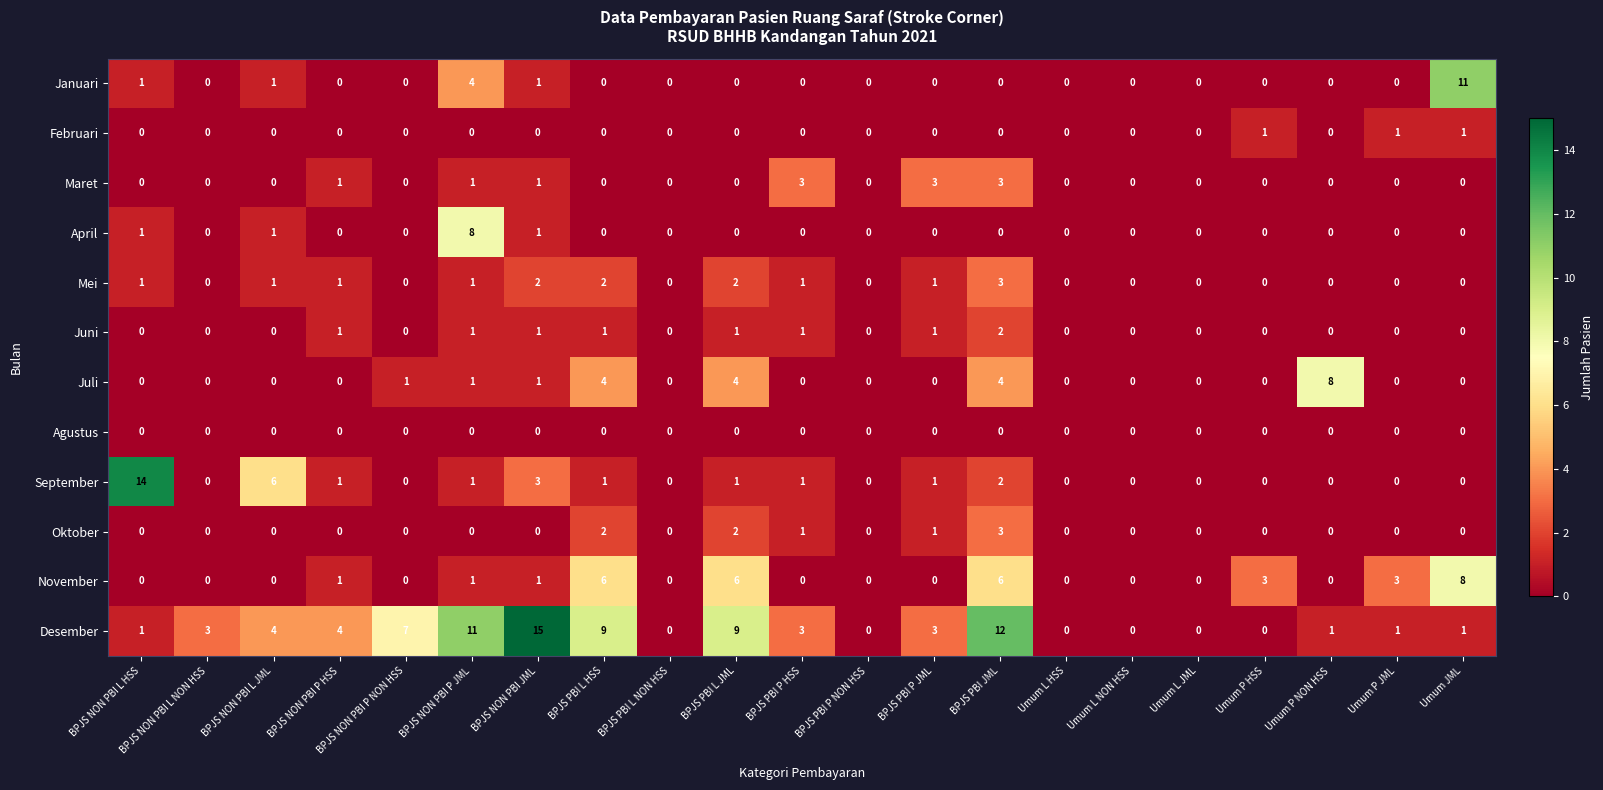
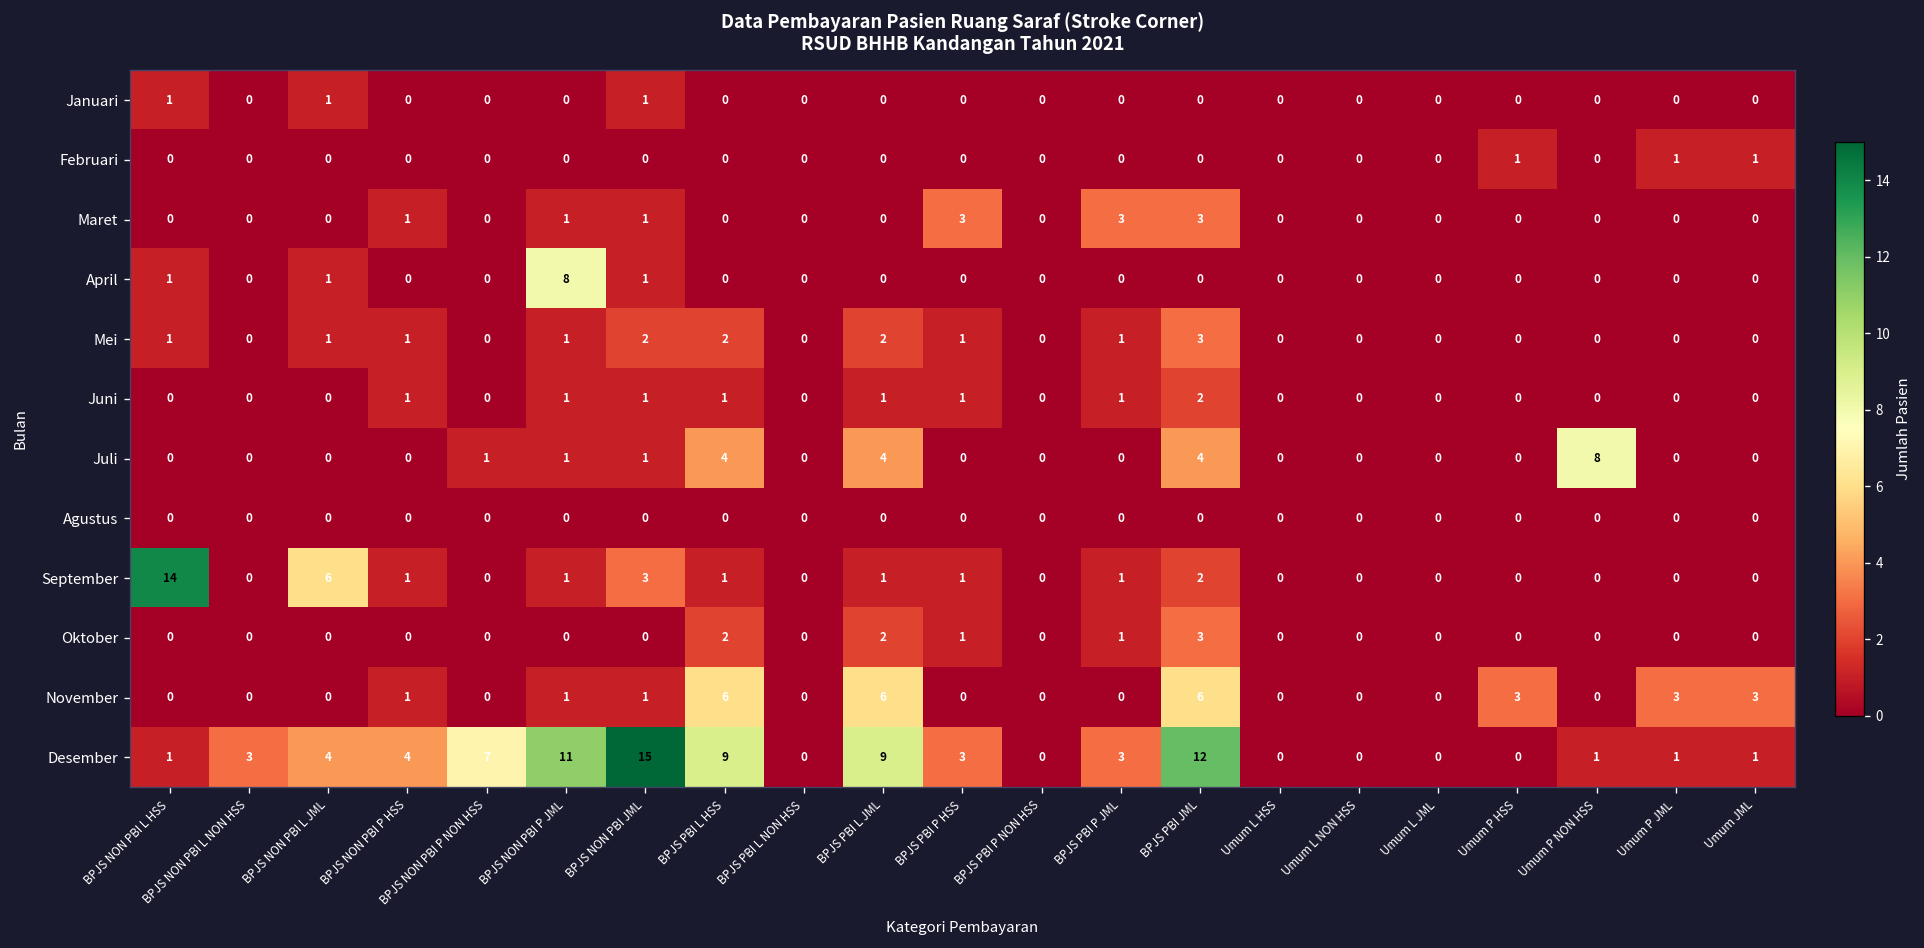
  {
    "Januari": {
      "BPJS NON PBI L HSS": 1,
      "BPJS NON PBI L NON HSS": 0,
      "BPJS NON PBI L JML": 1,
      "BPJS NON PBI P HSS": 0,
      "BPJS NON PBI P NON HSS": 0,
-     "BPJS NON PBI P JML": 4,
+     "BPJS NON PBI P JML": 0,
      "BPJS NON PBI JML": 1,
      "BPJS PBI L HSS": 0,
      "BPJS PBI L NON HSS": 0,
      "BPJS PBI L JML": 0,
      "BPJS PBI P HSS": 0,
      "BPJS PBI P NON HSS": 0,
      "BPJS PBI P JML": 0,
      "BPJS PBI JML": 0,
      "Umum L HSS": 0,
      "Umum L NON HSS": 0,
      "Umum L JML": 0,
      "Umum P HSS": 0,
      "Umum P NON HSS": 0,
      "Umum P JML": 0,
-     "Umum JML": 11
+     "Umum JML": 0
    },
    "November": {
      "BPJS NON PBI L HSS": 0,
      "BPJS NON PBI L NON HSS": 0,
      "BPJS NON PBI L JML": 0,
      "BPJS NON PBI P HSS": 1,
      "BPJS NON PBI P NON HSS": 0,
      "BPJS NON PBI P JML": 1,
      "BPJS NON PBI JML": 1,
      "BPJS PBI L HSS": 6,
      "BPJS PBI L NON HSS": 0,
      "BPJS PBI L JML": 6,
      "BPJS PBI P HSS": 0,
      "BPJS PBI P NON HSS": 0,
      "BPJS PBI P JML": 0,
      "BPJS PBI JML": 6,
      "Umum L HSS": 0,
      "Umum L NON HSS": 0,
      "Umum L JML": 0,
      "Umum P HSS": 3,
      "Umum P NON HSS": 0,
      "Umum P JML": 3,
-     "Umum JML": 8
+     "Umum JML": 3
    }
  }
